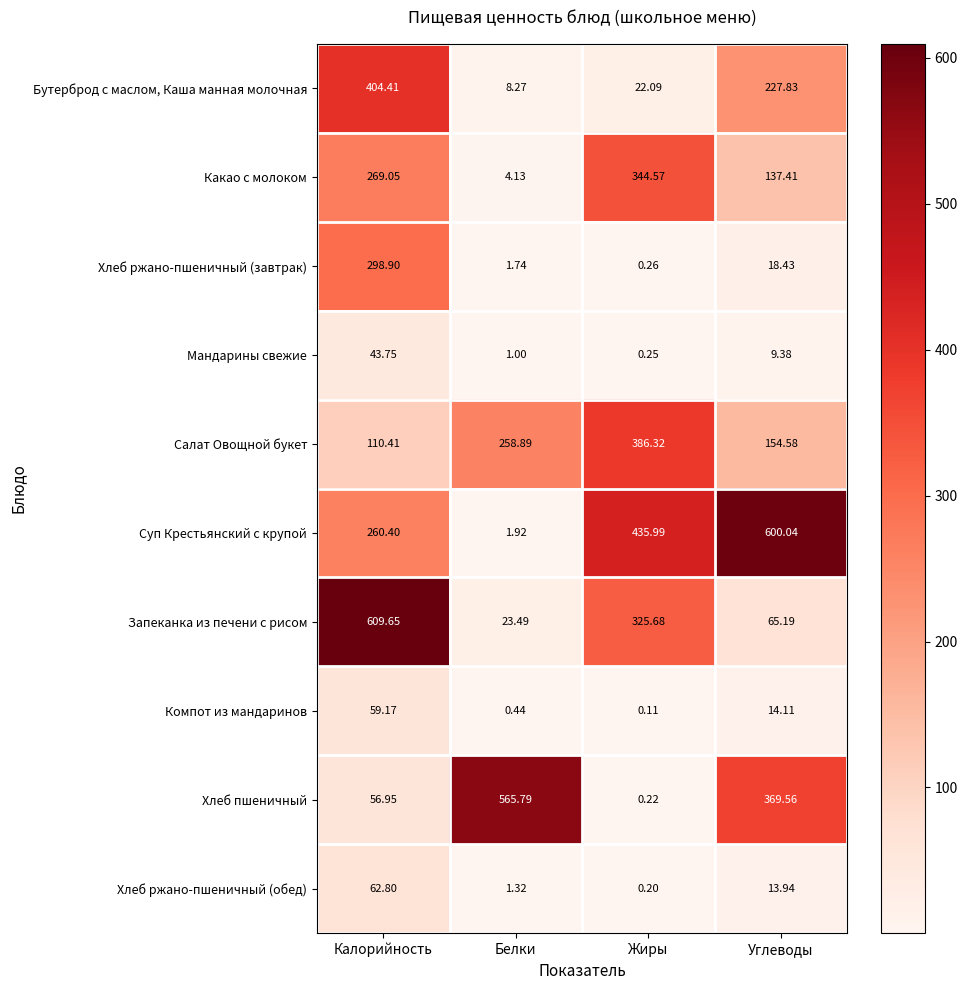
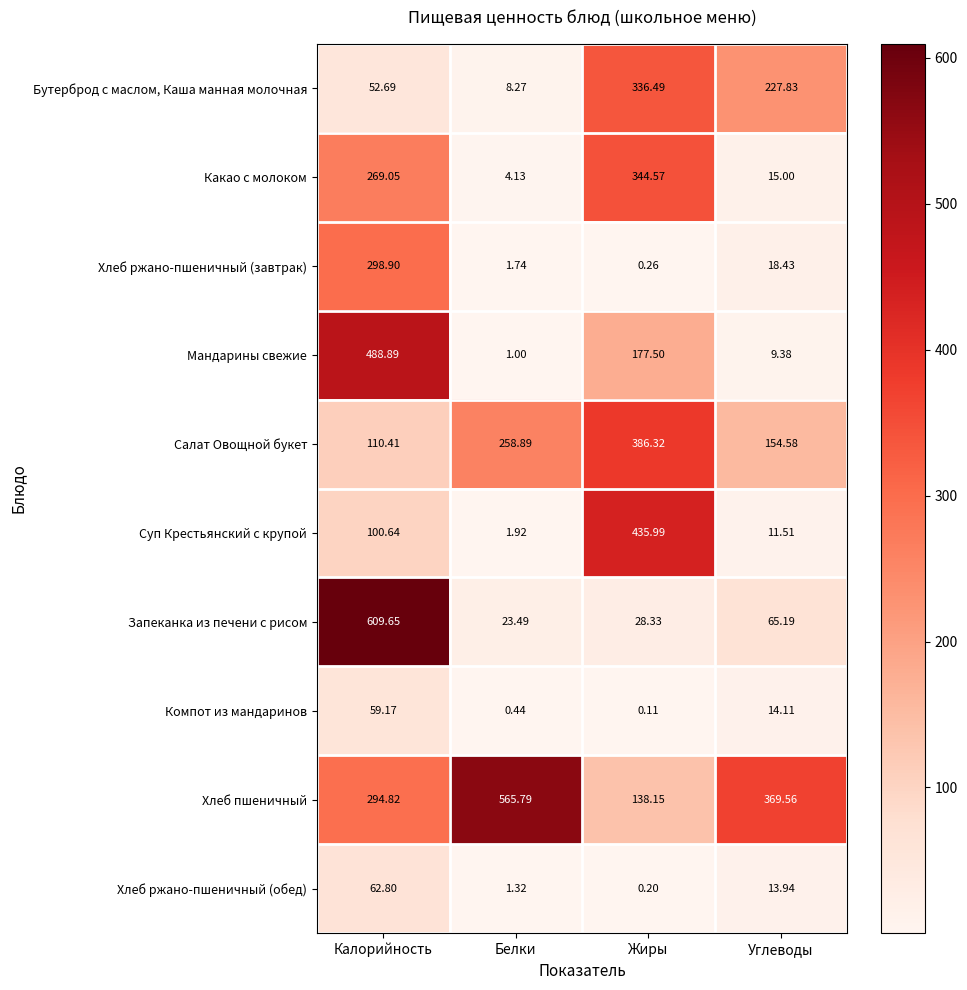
  {
    "Бутерброд с маслом, Каша манная молочная": {
-     "Калорийность": 404.41,
+     "Калорийность": 52.69,
      "Белки": 8.27,
-     "Жиры": 22.09,
+     "Жиры": 336.49,
      "Углеводы": 227.83
    },
    "Какао с молоком": {
      "Калорийность": 269.05,
      "Белки": 4.13,
      "Жиры": 344.57,
-     "Углеводы": 137.41
+     "Углеводы": 15.00
    },
    "Хлеб ржано-пшеничный (завтрак)": {
      "Калорийность": 298.90,
      "Белки": 1.74,
      "Жиры": 0.26,
      "Углеводы": 18.43
    },
    "Мандарины свежие": {
-     "Калорийность": 43.75,
+     "Калорийность": 488.89,
      "Белки": 1.00,
-     "Жиры": 0.25,
+     "Жиры": 177.50,
      "Углеводы": 9.38
    },
    "Салат Овощной букет": {
      "Калорийность": 110.41,
      "Белки": 258.89,
      "Жиры": 386.32,
      "Углеводы": 154.58
    },
    "Суп Крестьянский с крупой": {
-     "Калорийность": 260.40,
+     "Калорийность": 100.64,
      "Белки": 1.92,
      "Жиры": 435.99,
-     "Углеводы": 600.04
+     "Углеводы": 11.51
    },
    "Запеканка из печени с рисом": {
      "Калорийность": 609.65,
      "Белки": 23.49,
-     "Жиры": 325.68,
+     "Жиры": 28.33,
      "Углеводы": 65.19
    },
    "Компот из мандаринов": {
      "Калорийность": 59.17,
      "Белки": 0.44,
      "Жиры": 0.11,
      "Углеводы": 14.11
    },
    "Хлеб пшеничный": {
-     "Калорийность": 56.95,
+     "Калорийность": 294.82,
      "Белки": 565.79,
-     "Жиры": 0.22,
+     "Жиры": 138.15,
      "Углеводы": 369.56
    },
    "Хлеб ржано-пшеничный (обед)": {
      "Калорийность": 62.80,
      "Белки": 1.32,
      "Жиры": 0.20,
      "Углеводы": 13.94
    }
  }
